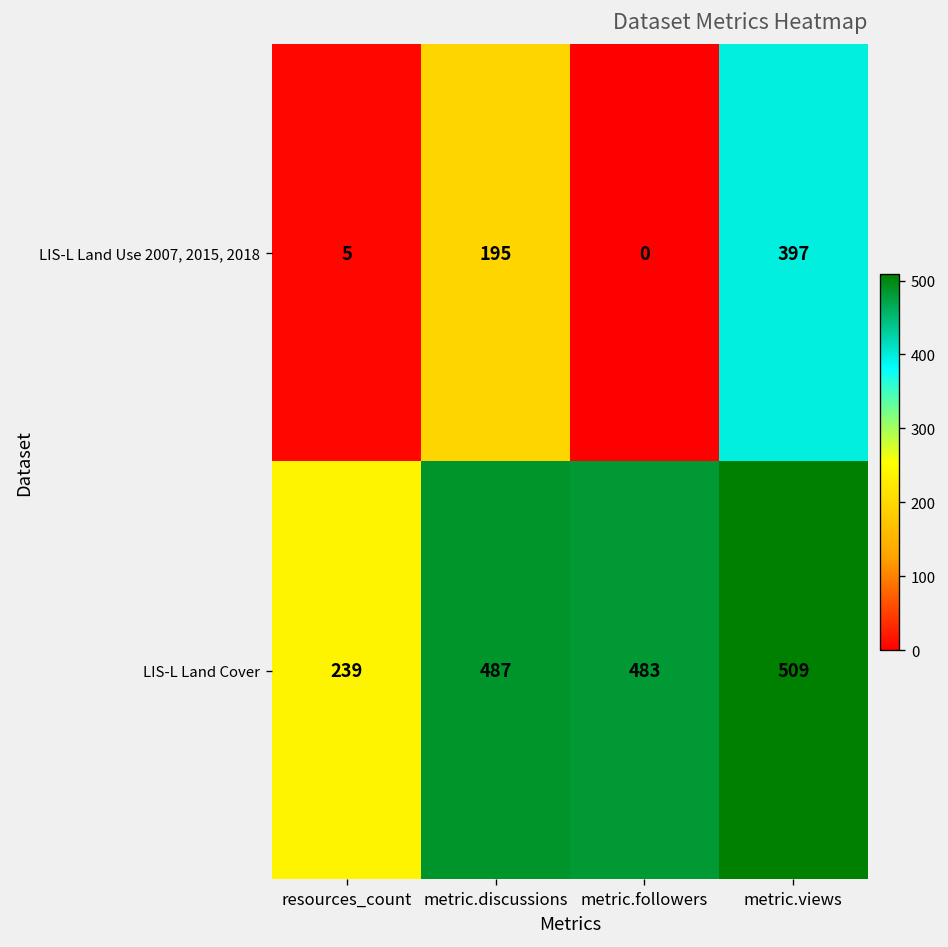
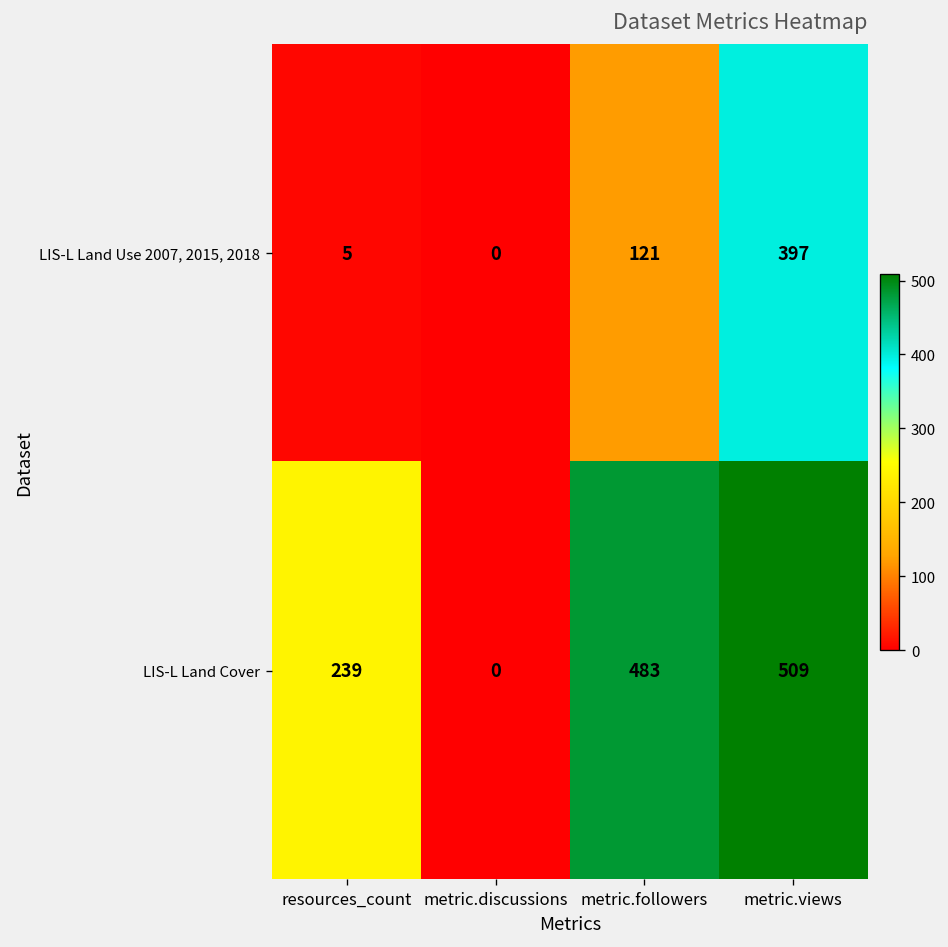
  {
    "LIS-L Land Use 2007, 2015, 2018": {
      "resources_count": 5,
-     "metric.discussions": 195,
-     "metric.followers": 0,
+     "metric.discussions": 0,
+     "metric.followers": 121,
      "metric.views": 397
    },
    "LIS-L Land Cover": {
      "resources_count": 239,
-     "metric.discussions": 487,
+     "metric.discussions": 0,
      "metric.followers": 483,
      "metric.views": 509
    }
  }
